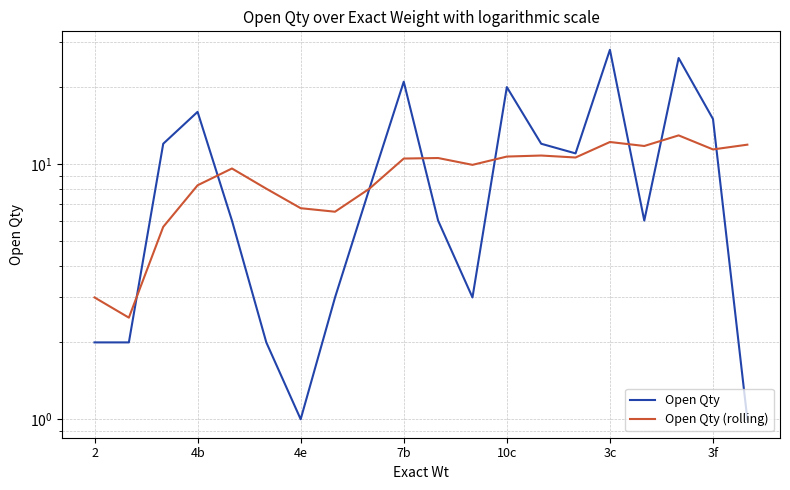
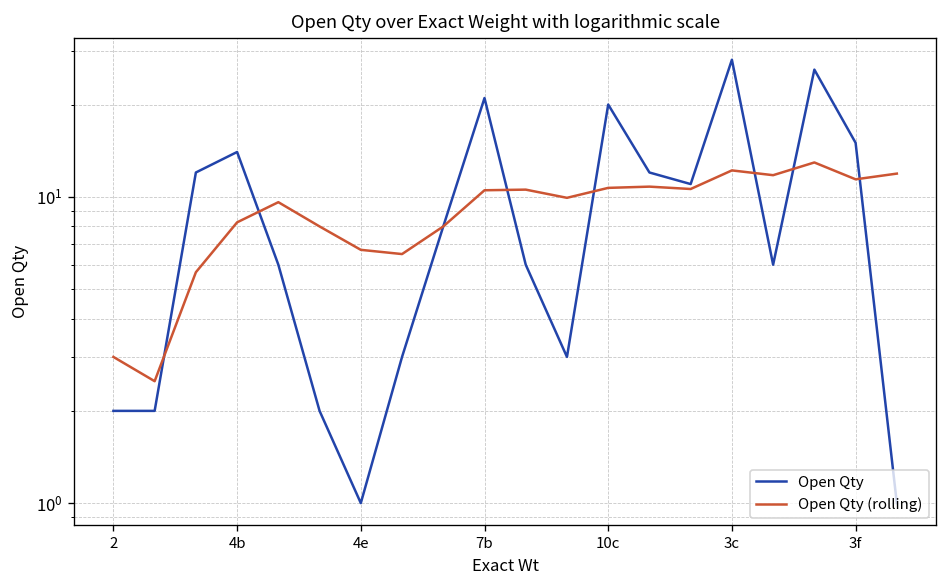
  {
    "Open Qty": {
      "2": 2,
-     "4b": 16,
+     "4b": 14,
      "4e": 1,
      "7b": 21,
      "10c": 20,
      "3c": 28,
      "3f": 15
    },
    "Open Qty (rolling)": {
      "2": 3,
      "4b": 8.3,
      "4e": 6.7,
      "7b": 10.5,
      "10c": 10.7,
      "3c": 12,
      "3f": 11
    }
  }
